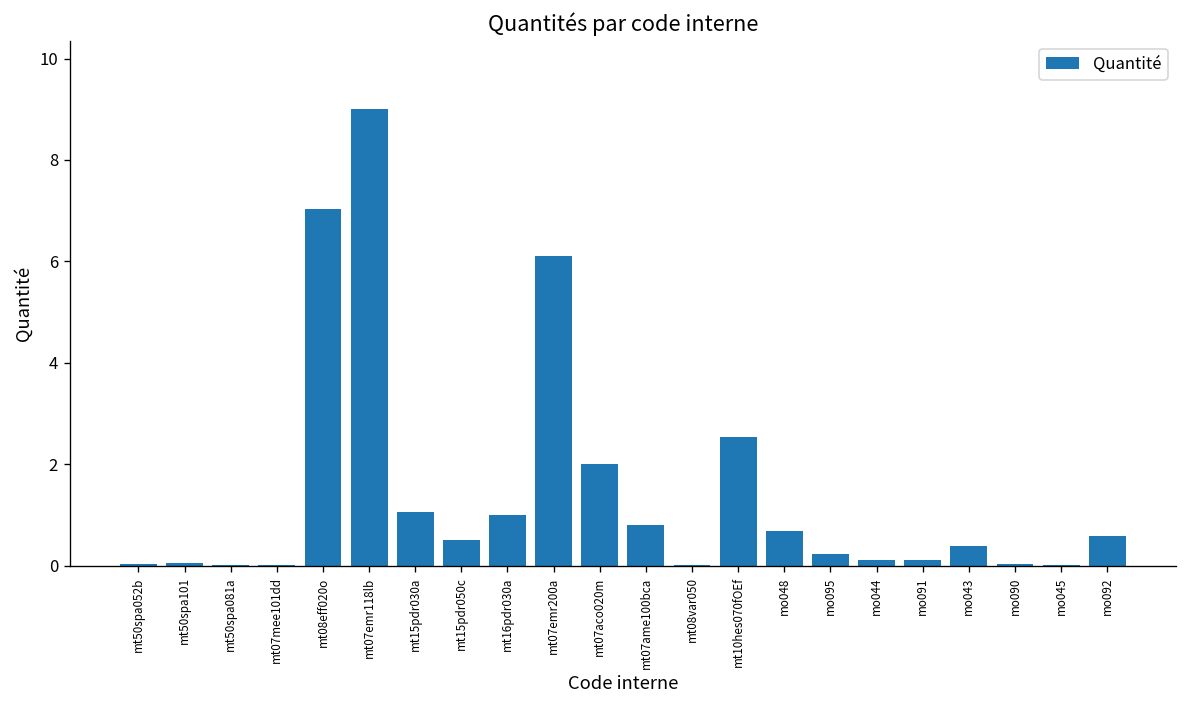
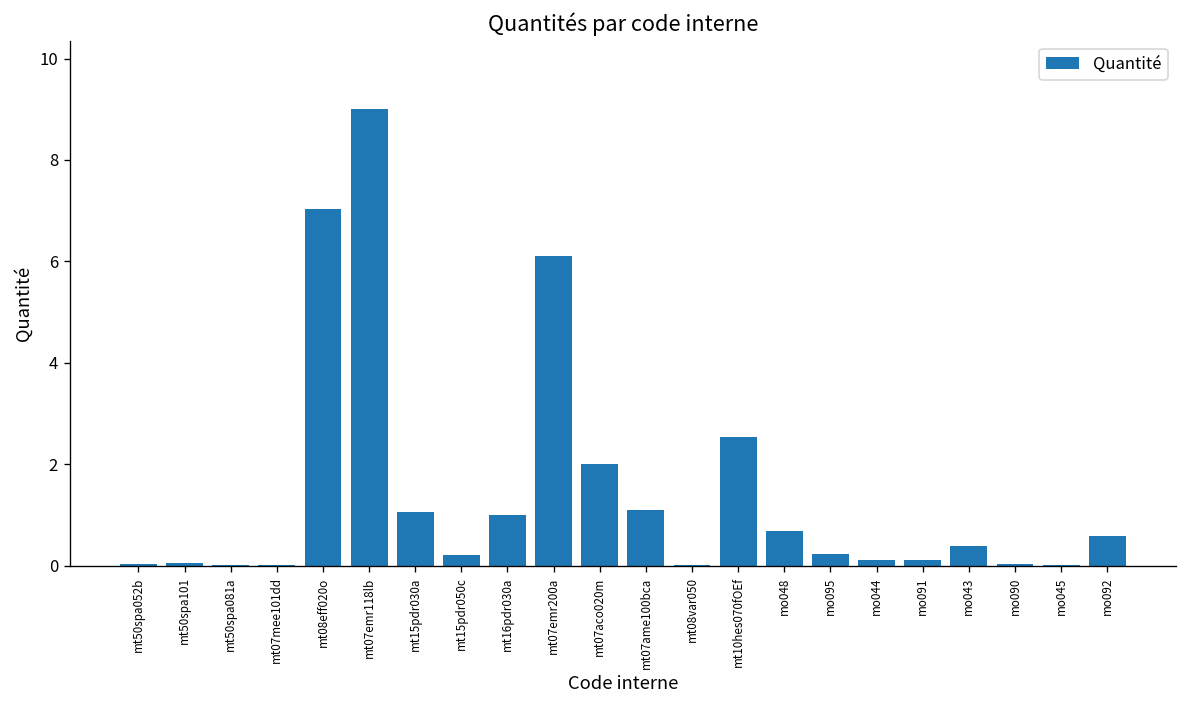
  {
    "mt08eff020o": 7.0,
    "mt07emr118lb": 9.0,
    "mt15pdr030a": 1.1,
-   "mt15pdr050c": 0.5,
+   "mt15pdr050c": 0.2,
    "mt16pdr030a": 1.0,
    "mt07emr200a": 6.1,
    "mt07aco020m": 2.0,
-   "mt07ame100bca": 0.8,
+   "mt07ame100bca": 1.1,
    "mt10hes070fOEf": 2.5,
    "mo048": 0.7,
    "mo095": 0.2,
    "mo044": 0.1,
    "mo091": 0.1,
    "mo043": 0.4,
    "mo092": 0.6
  }
